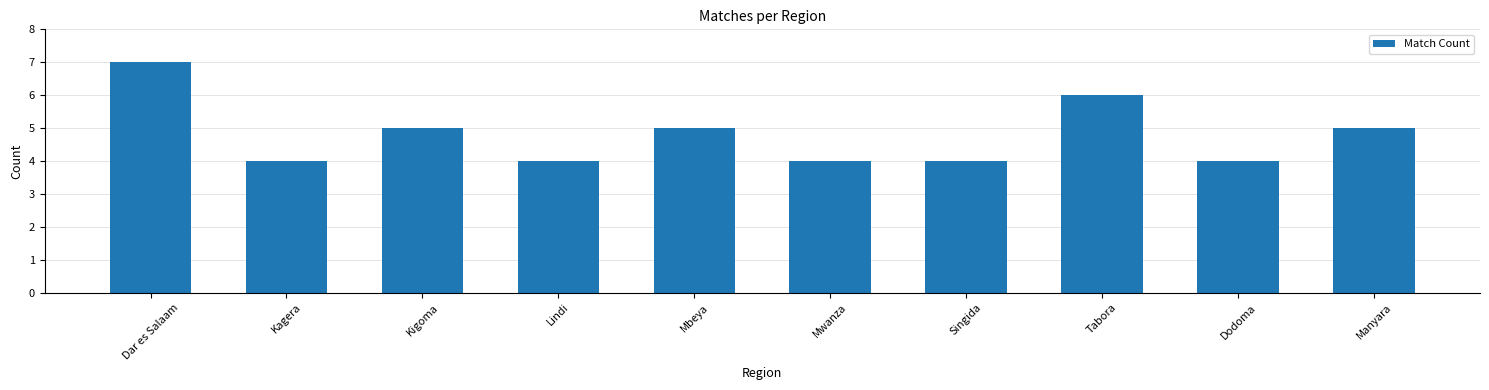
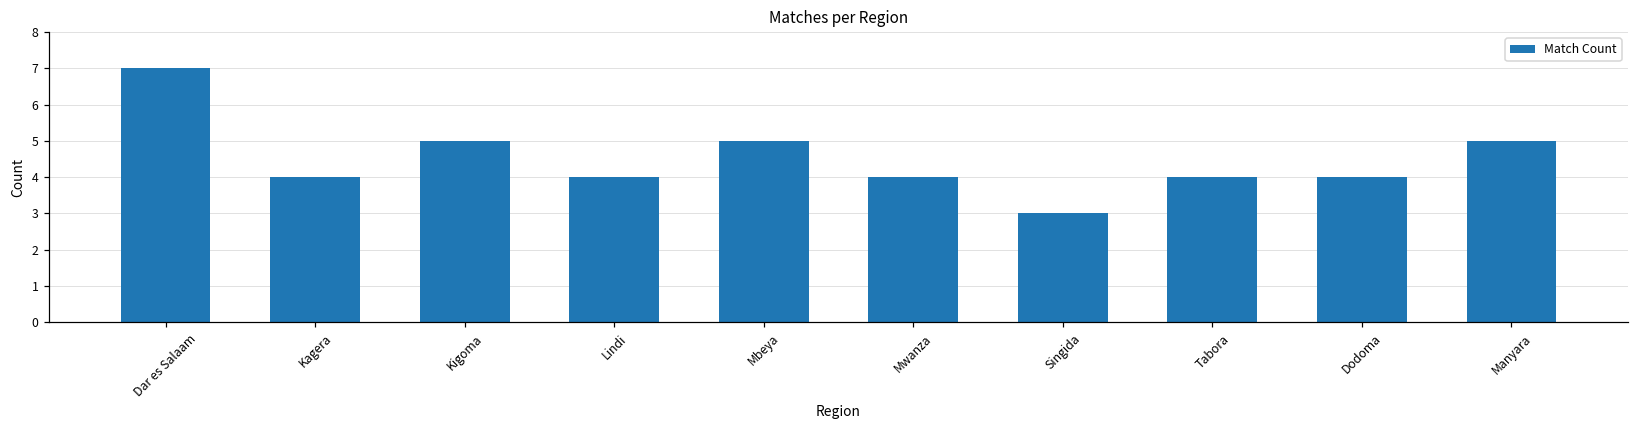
  {
    "Dar es Salaam": 7,
    "Kagera": 4,
    "Kigoma": 5,
    "Lindi": 4,
    "Mbeya": 5,
    "Mwanza": 4,
-   "Singida": 4,
-   "Tabora": 6,
+   "Singida": 3,
+   "Tabora": 4,
    "Dodoma": 4,
    "Manyara": 5
  }
